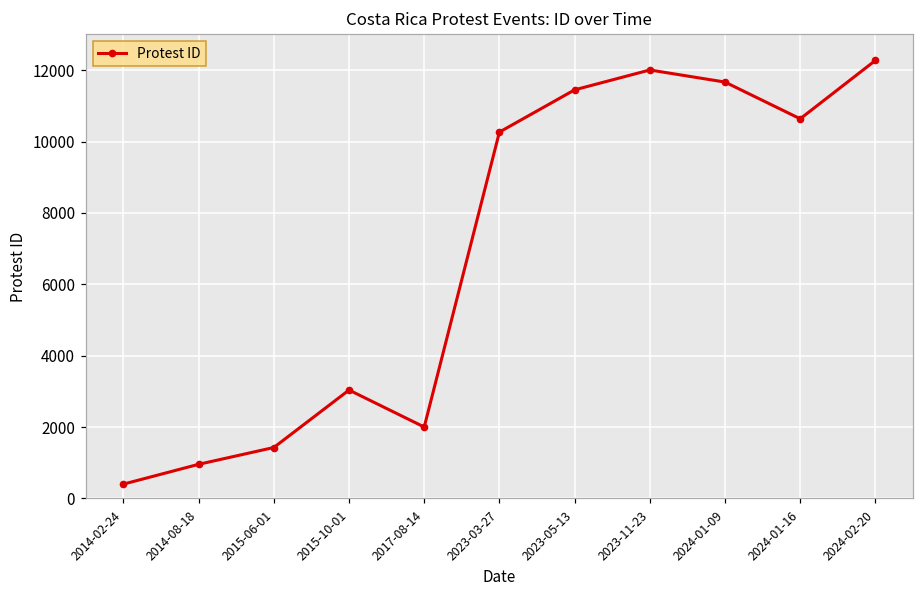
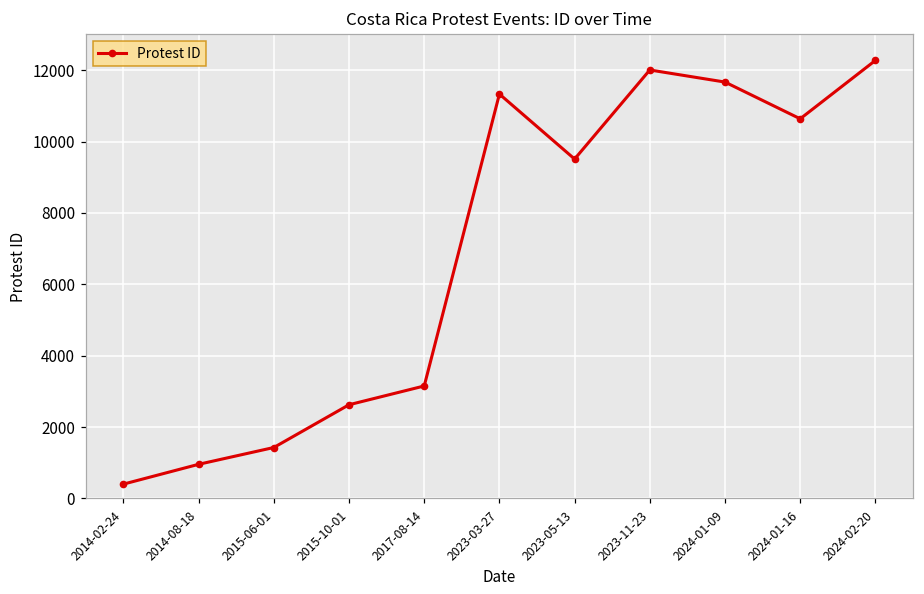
  {
    "2014-02-24": 400,
    "2014-08-18": 1000,
    "2015-06-01": 1400,
-   "2015-10-01": 3000,
-   "2017-08-14": 2000,
-   "2023-03-27": 10300,
-   "2023-05-13": 11400,
+   "2015-10-01": 2600,
+   "2017-08-14": 3200,
+   "2023-03-27": 11300,
+   "2023-05-13": 9500,
    "2023-11-23": 12000,
    "2024-01-09": 11700,
    "2024-01-16": 10600,
    "2024-02-20": 12300
  }
